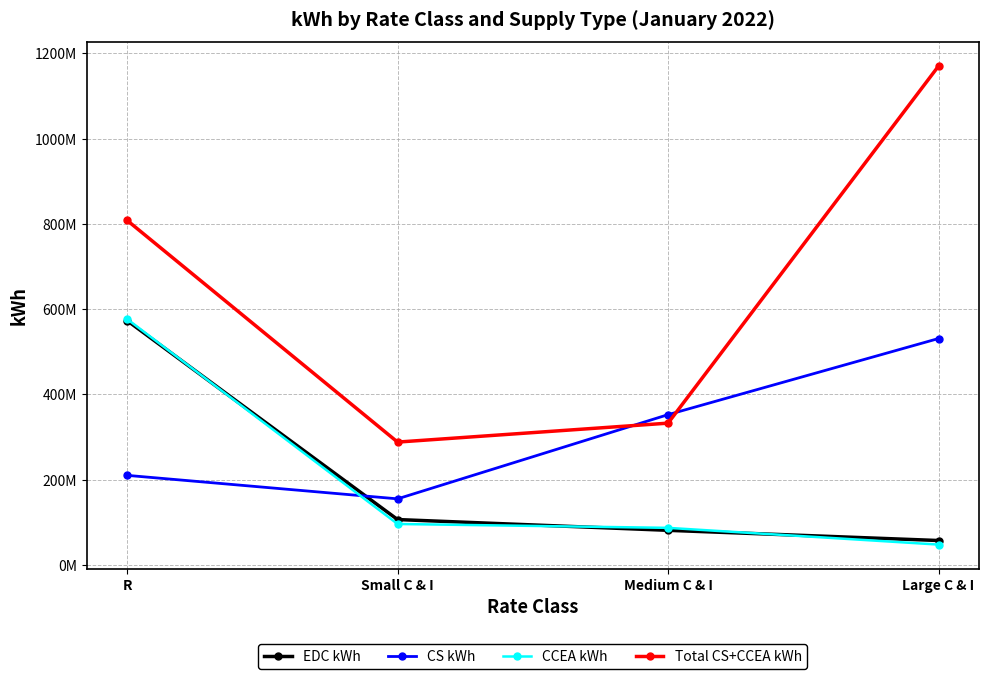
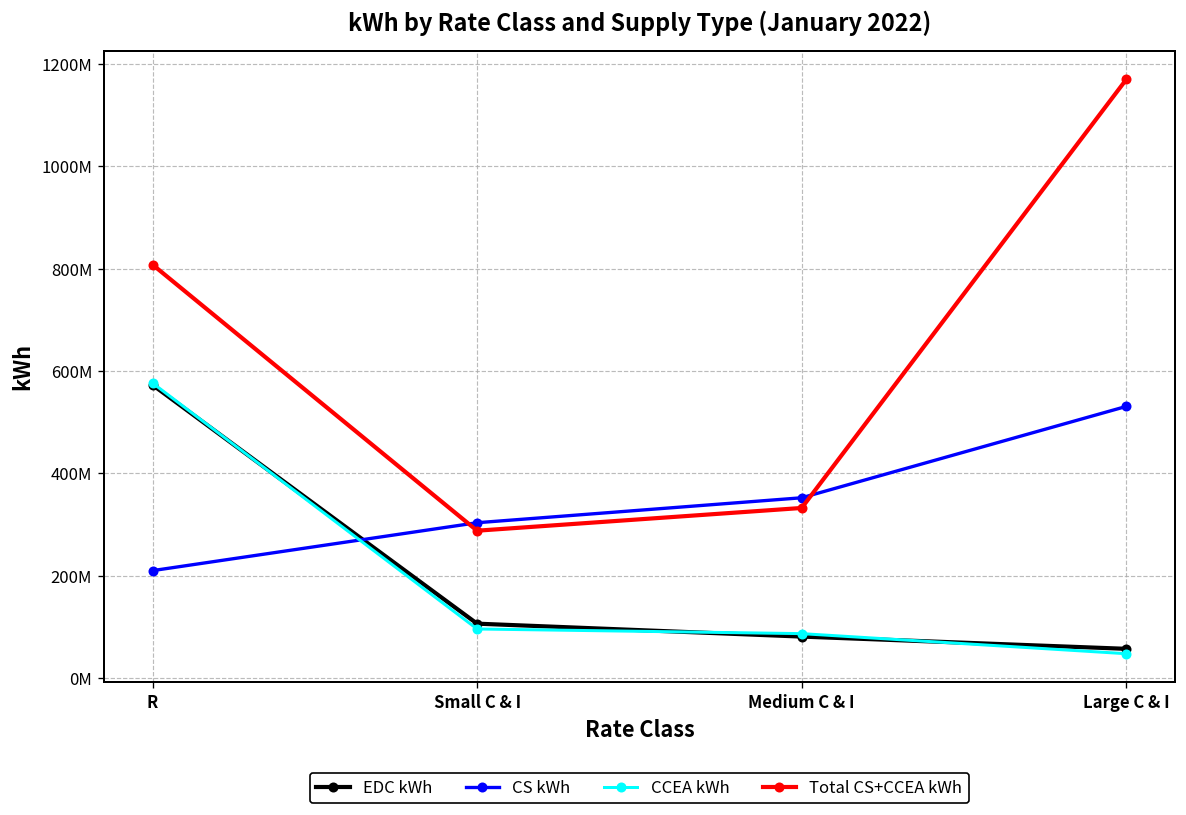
  {
    "EDC kWh": {
      "Small C & I": 110000000,
      "Large C & I": 60000000
    },
    "CS kWh": {
      "R": 210000000,
-     "Small C & I": 160000000,
+     "Small C & I": 300000000,
      "Medium C & I": 350000000,
      "Large C & I": 530000000
    },
    "CCEA kWh": {
      "Small C & I": 100000000,
      "Large C & I": 50000000
    },
    "Total CS+CCEA kWh": {
      "R": 810000000,
      "Small C & I": 290000000,
      "Medium C & I": 330000000,
      "Large C & I": 1170000000
    }
  }
